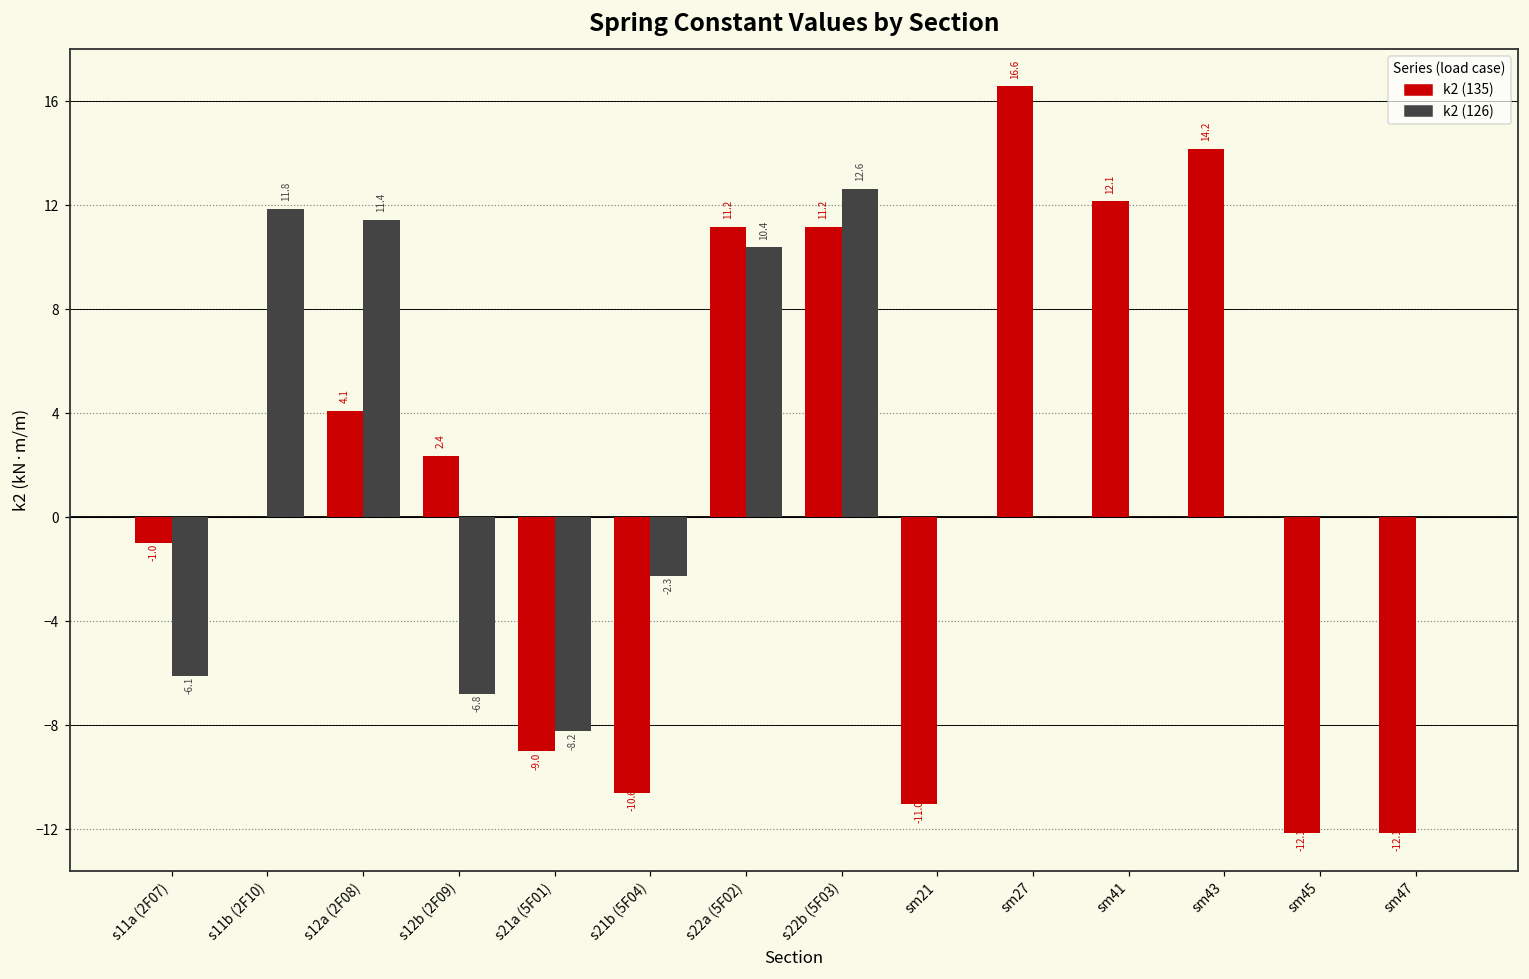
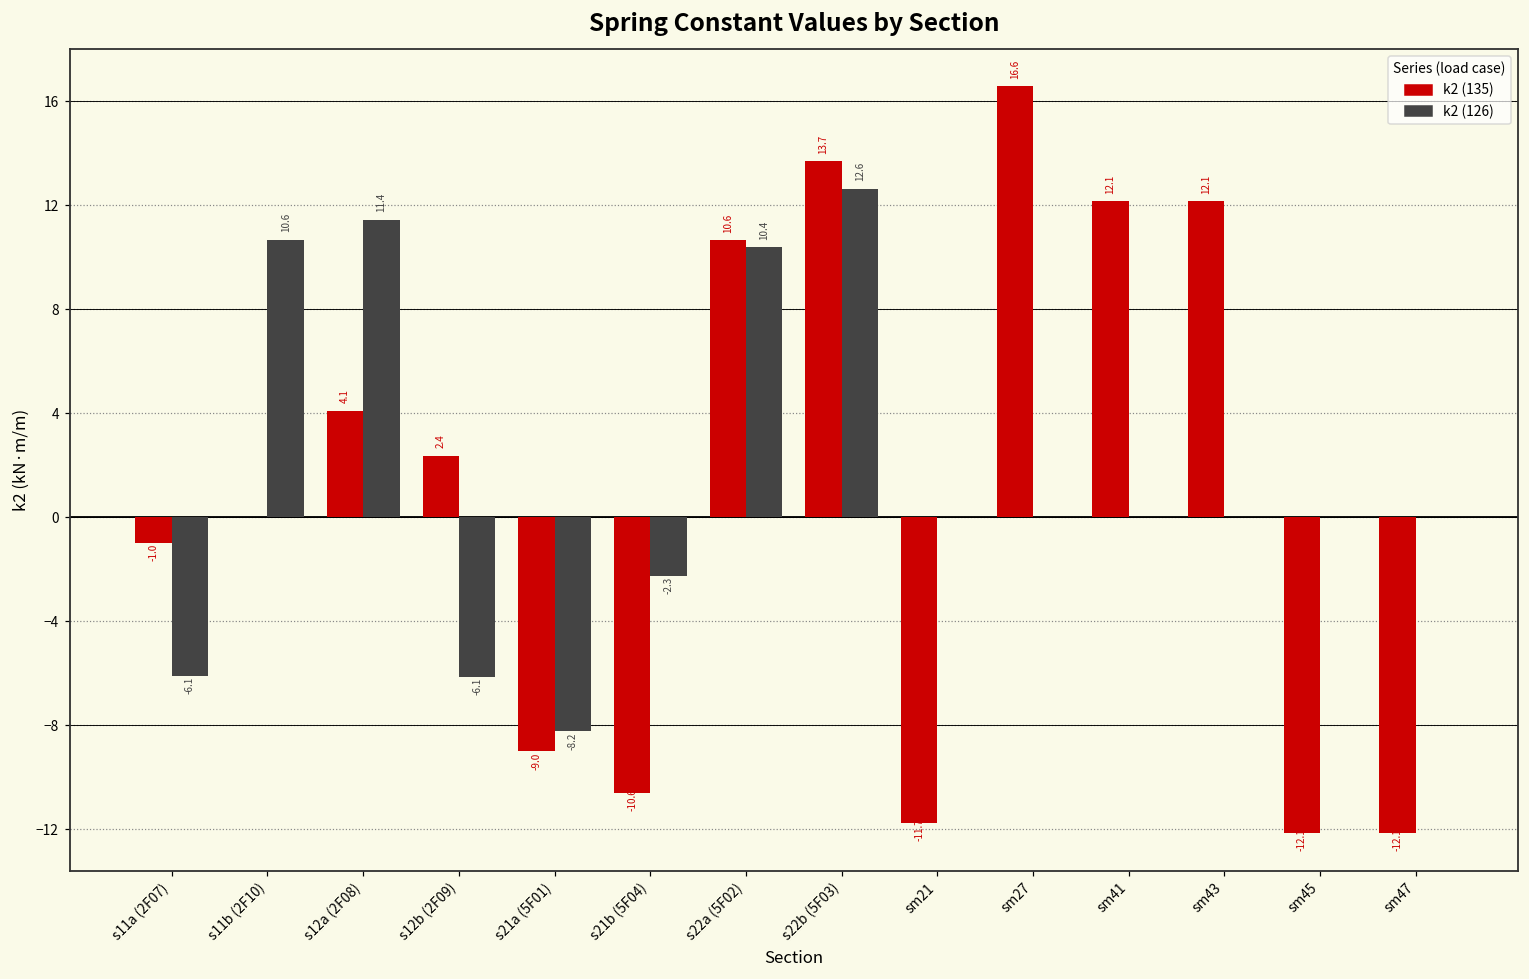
  {
    "k2 (135)": {
      "s11a (2F07)": -1.0,
      "s12a (2F08)": 4.1,
      "s12b (2F09)": 2.4,
      "s21a (5F01)": -9.0,
      "s21b (5F04)": -10.6,
-     "s22a (5F02)": 11.2,
-     "s22b (5F03)": 11.2,
-     "sm21": -11.0,
+     "s22a (5F02)": 10.6,
+     "s22b (5F03)": 13.7,
+     "sm21": -11.7,
      "sm27": 16.6,
      "sm41": 12.1,
-     "sm43": 14.2,
+     "sm43": 12.1,
      "sm45": -12.1,
      "sm47": -12.1
    },
    "k2 (126)": {
      "s11a (2F07)": -6.1,
-     "s11b (2F10)": 11.8,
+     "s11b (2F10)": 10.6,
      "s12a (2F08)": 11.4,
-     "s12b (2F09)": -6.8,
+     "s12b (2F09)": -6.1,
      "s21a (5F01)": -8.2,
      "s21b (5F04)": -2.3,
      "s22a (5F02)": 10.4,
      "s22b (5F03)": 12.6
    }
  }
